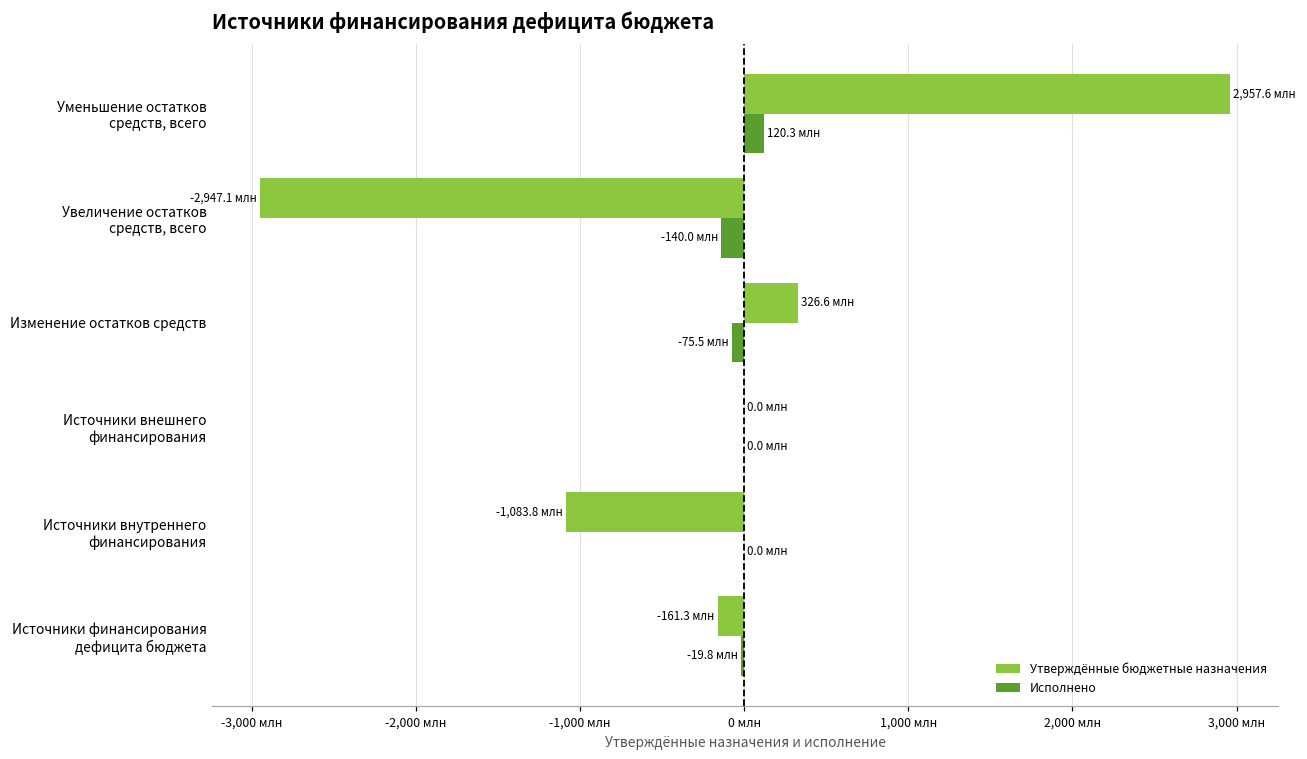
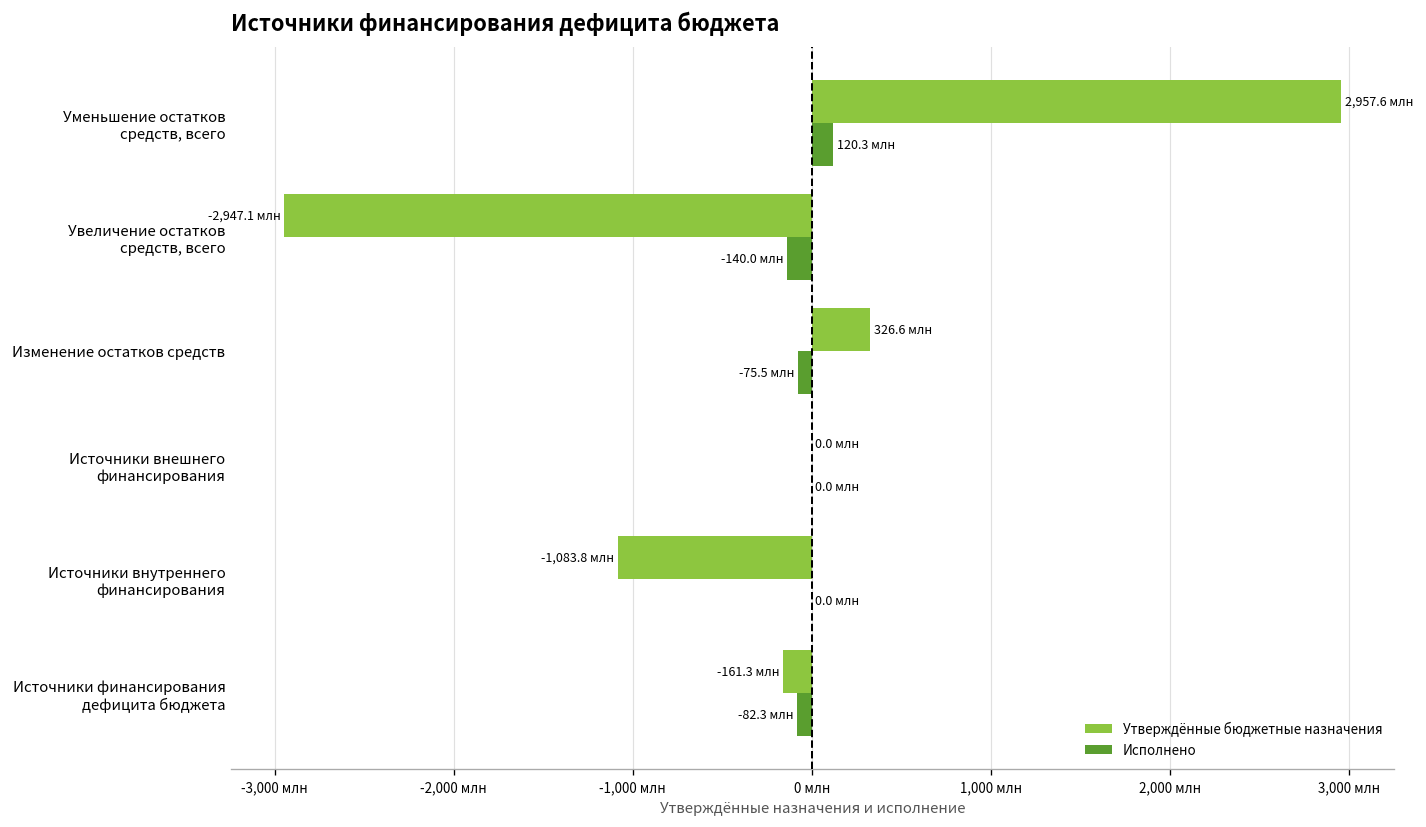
  {
    "Утверждённые бюджетные назначения": {
      "Уменьшение остатков средств, всего": "2,957.6",
      "Увеличение остатков средств, всего": "-2,947.1",
      "Изменение остатков средств": "326.6",
      "Источники внешнего финансирования": "0.0",
      "Источники внутреннего финансирования": "-1,083.8",
      "Источники финансирования дефицита бюджета": "-161.3"
    },
    "Исполнено": {
      "Уменьшение остатков средств, всего": "120.3",
      "Увеличение остатков средств, всего": "-140.0",
      "Изменение остатков средств": "-75.5",
      "Источники внешнего финансирования": "0.0",
      "Источники внутреннего финансирования": "0.0",
-     "Источники финансирования дефицита бюджета": "-19.8"
+     "Источники финансирования дефицита бюджета": "-82.3"
    }
  }
